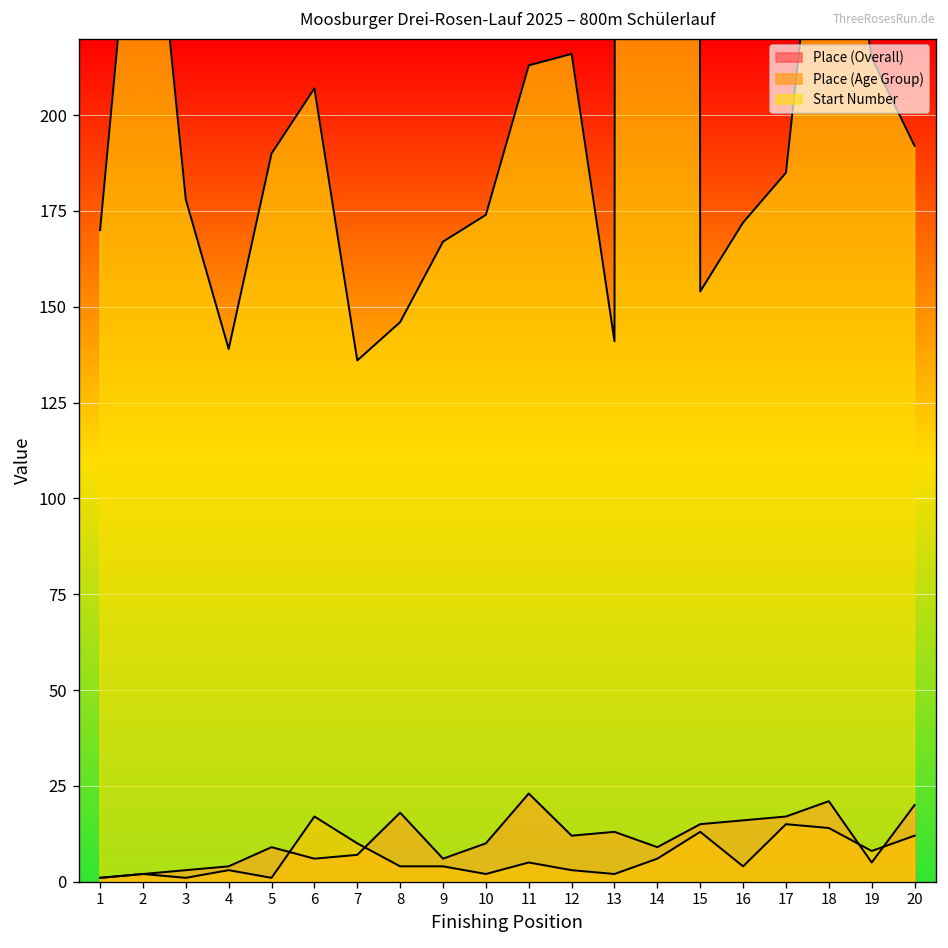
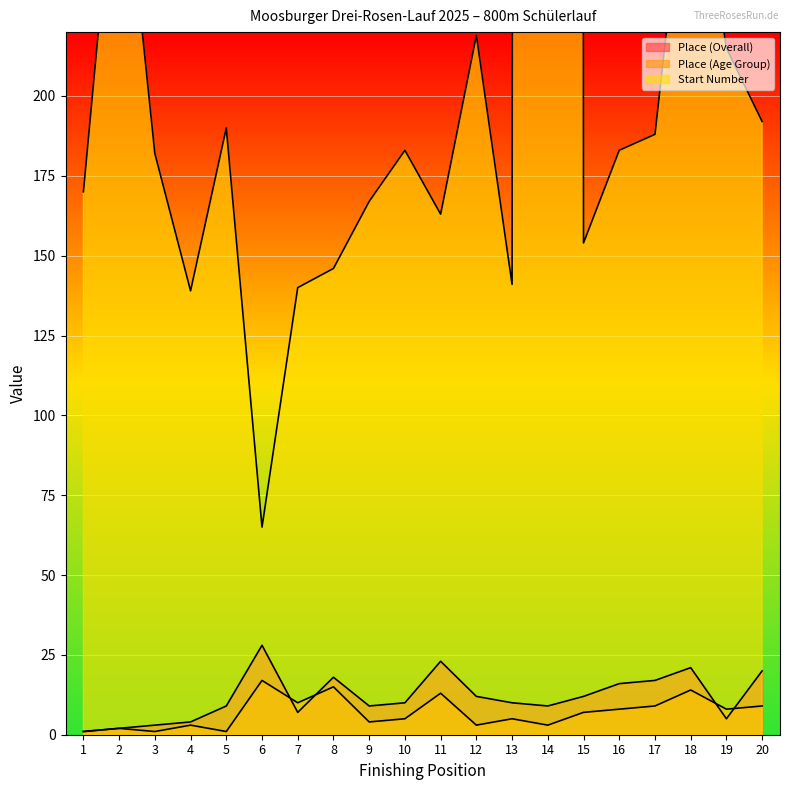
  {
    "Place (Overall)": {
      "3": 3,
      "4": 4,
      "5": 9,
-     "6": 6,
+     "6": 28,
      "7": 7,
      "8": 18,
-     "9": 6,
+     "9": 9,
      "10": 10,
      "11": 23,
      "12": 12,
-     "13": 13,
+     "13": 10,
      "14": 9,
-     "15": 15,
+     "15": 12,
      "16": 16,
      "17": 17,
      "18": 21,
      "19": 5,
      "20": 20
    },
    "Place (Age Group)": {
      "3": 1,
      "4": 3,
      "5": 1,
      "6": 17,
      "7": 10,
-     "8": 4,
+     "8": 15,
      "9": 4,
-     "10": 2,
-     "11": 5,
+     "10": 5,
+     "11": 13,
      "12": 3,
-     "13": 2,
-     "14": 6,
-     "15": 13,
-     "16": 4,
-     "17": 15,
+     "13": 5,
+     "14": 3,
+     "15": 7,
+     "16": 8,
+     "17": 9,
      "18": 14,
      "19": 8,
-     "20": 12
+     "20": 9
    },
    "Start Number": {
      "1": 170,
-     "3": 178,
+     "3": 182,
      "4": 139,
      "5": 190,
-     "6": 207,
-     "7": 136,
+     "6": 65,
+     "7": 140,
      "8": 146,
      "9": 167,
-     "10": 174,
-     "11": 213,
-     "12": 216,
+     "10": 183,
+     "11": 163,
+     "12": 219,
      "13": 141,
      "15": 154,
-     "16": 172,
-     "17": 185,
+     "16": 183,
+     "17": 188,
      "20": 192
    }
  }
